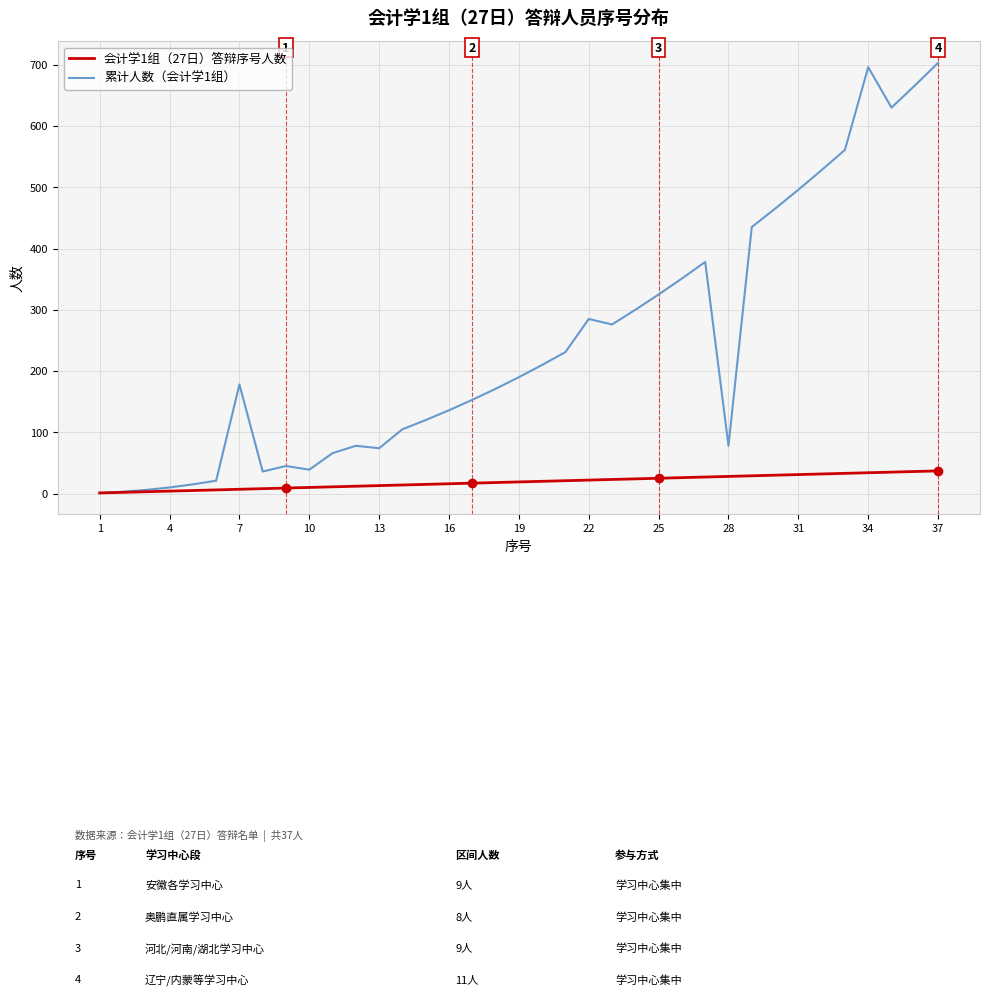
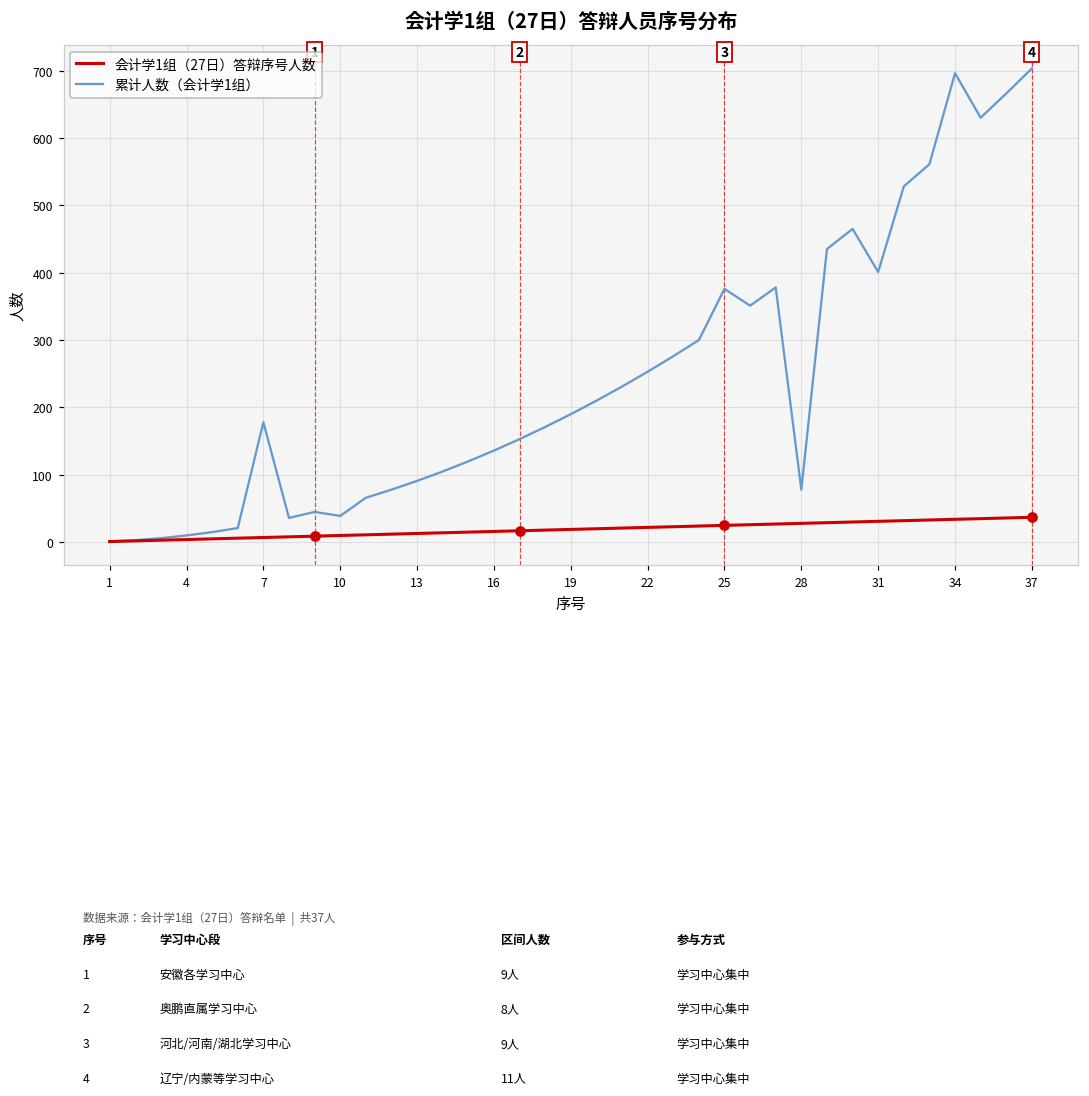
  {
    "累计人数（会计学1组）": {
      "4": 10,
      "7": 180,
      "10": 40,
-     "13": 70,
+     "13": 90,
      "16": 140,
      "19": 190,
-     "22": 290,
-     "25": 330,
+     "22": 250,
+     "25": 380,
      "28": 80,
-     "31": 500,
+     "31": 400,
      "34": 700
    }
  }
